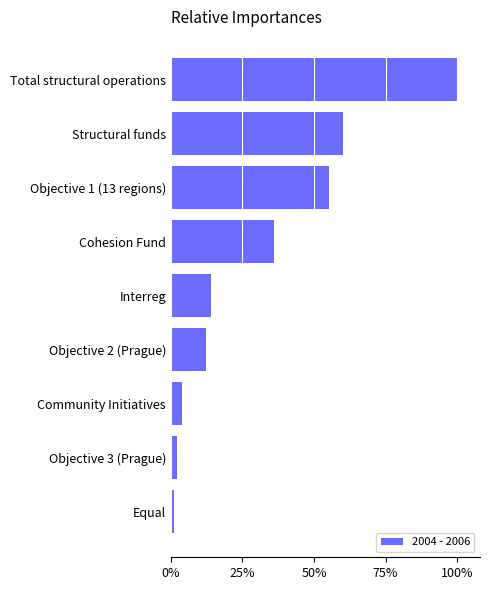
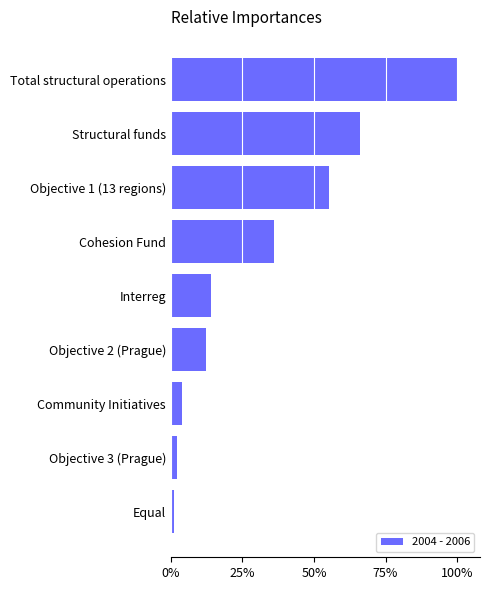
  {
    "Total structural operations": "100%",
-   "Structural funds": "60%",
+   "Structural funds": "66%",
    "Objective 1 (13 regions)": "55%",
    "Cohesion Fund": "36%",
    "Interreg": "14%",
    "Objective 2 (Prague)": "12%",
    "Community Initiatives": "4%",
    "Objective 3 (Prague)": "2%",
    "Equal": "1%"
  }
